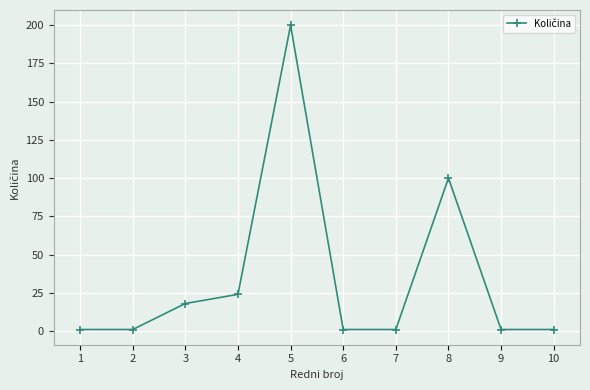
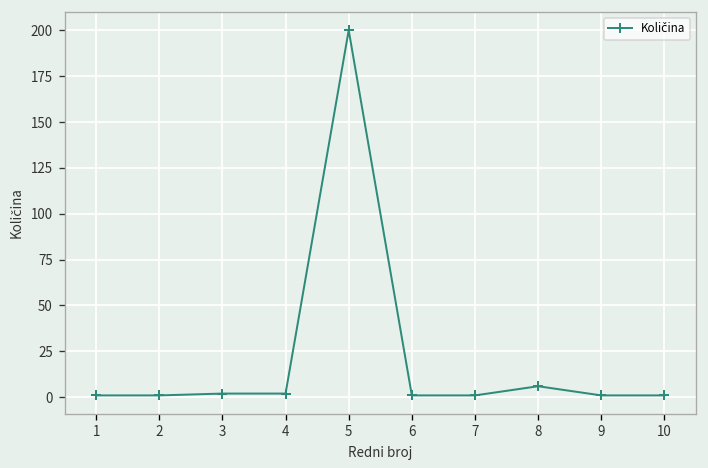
  {
    "1": 1,
    "2": 1,
-   "3": 18,
-   "4": 24,
+   "3": 2,
+   "4": 2,
    "5": 200,
    "6": 1,
    "7": 1,
-   "8": 100,
+   "8": 6,
    "9": 1,
    "10": 1
  }
